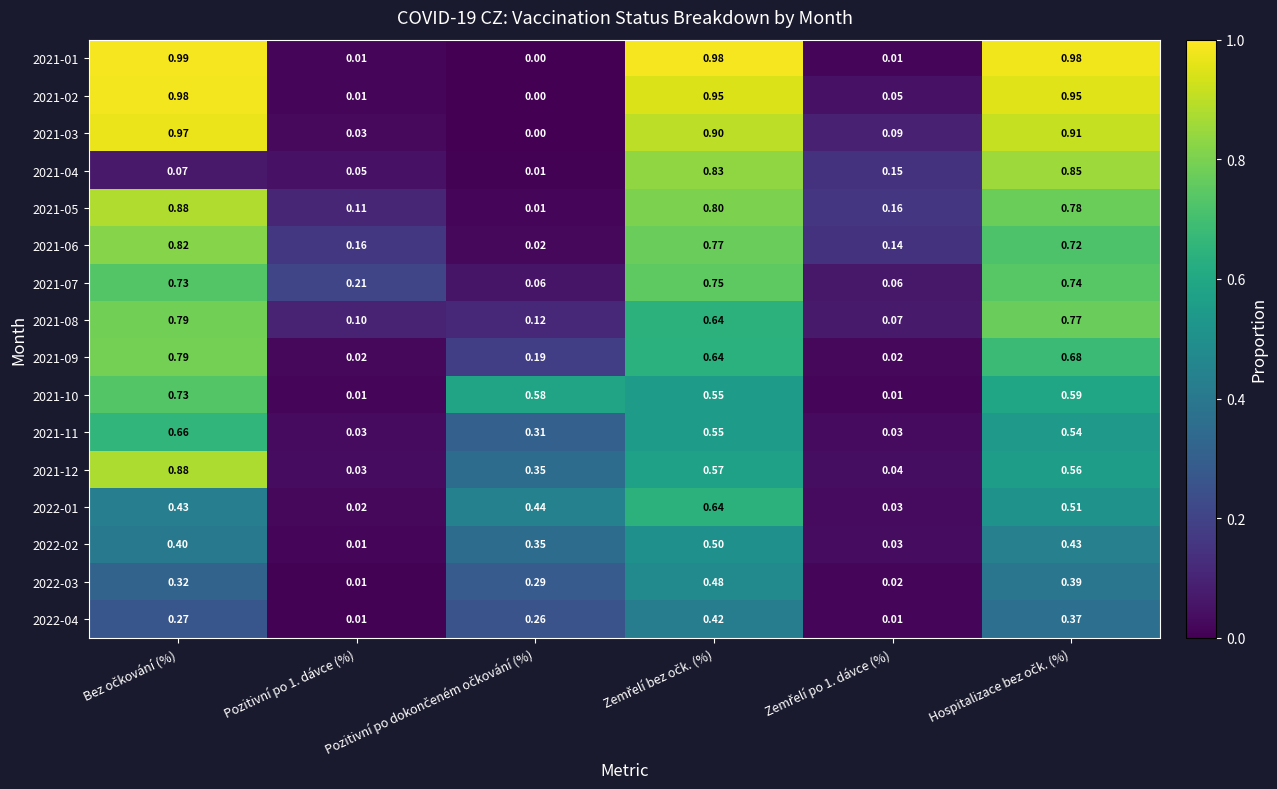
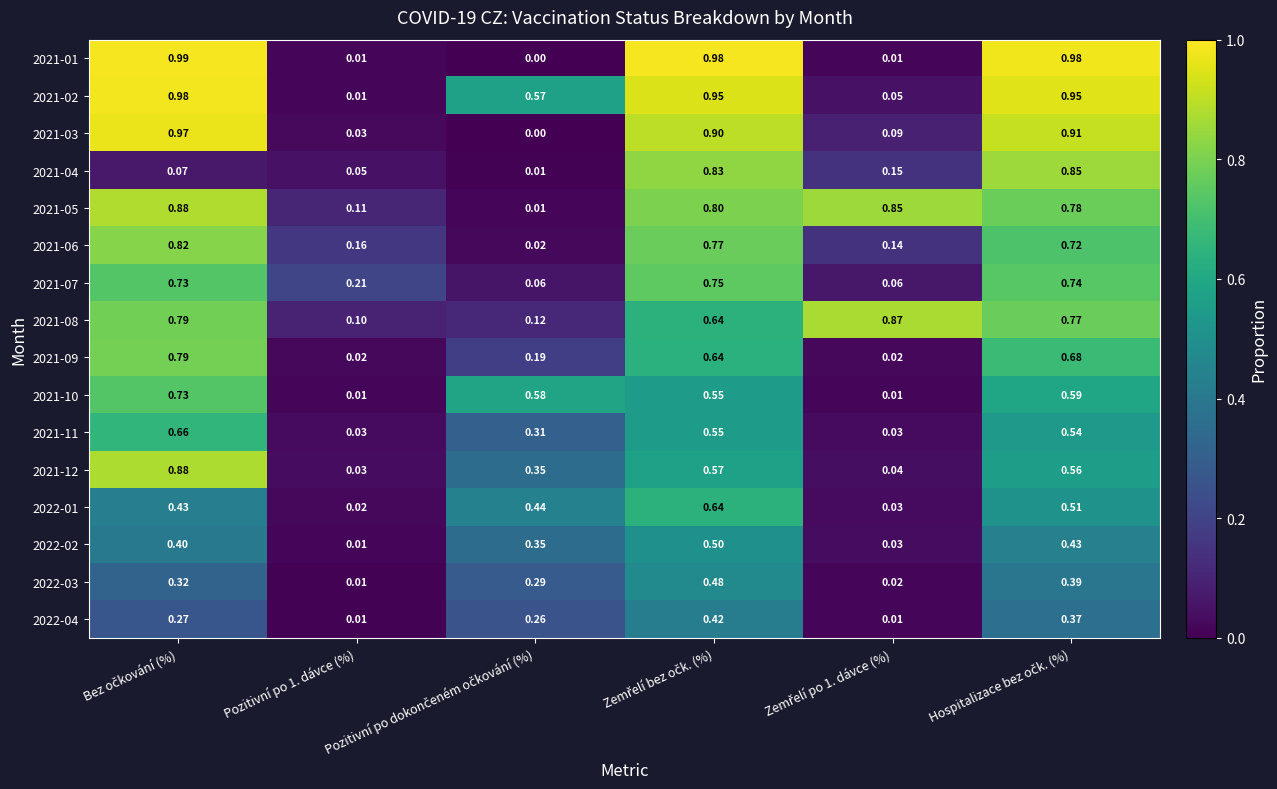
  {
    "2021-01": {
      "Bez očkování (%)": 0.99,
      "Pozitivní po 1. dávce (%)": 0.01,
      "Pozitivní po dokončeném očkování (%)": 0.00,
      "Zemřelí bez očk. (%)": 0.98,
      "Zemřelí po 1. dávce (%)": 0.01,
      "Hospitalizace bez očk. (%)": 0.98
    },
    "2021-02": {
      "Bez očkování (%)": 0.98,
      "Pozitivní po 1. dávce (%)": 0.01,
-     "Pozitivní po dokončeném očkování (%)": 0.00,
+     "Pozitivní po dokončeném očkování (%)": 0.57,
      "Zemřelí bez očk. (%)": 0.95,
      "Zemřelí po 1. dávce (%)": 0.05,
      "Hospitalizace bez očk. (%)": 0.95
    },
    "2021-03": {
      "Bez očkování (%)": 0.97,
      "Pozitivní po 1. dávce (%)": 0.03,
      "Pozitivní po dokončeném očkování (%)": 0.00,
      "Zemřelí bez očk. (%)": 0.90,
      "Zemřelí po 1. dávce (%)": 0.09,
      "Hospitalizace bez očk. (%)": 0.91
    },
    "2021-04": {
      "Bez očkování (%)": 0.07,
      "Pozitivní po 1. dávce (%)": 0.05,
      "Pozitivní po dokončeném očkování (%)": 0.01,
      "Zemřelí bez očk. (%)": 0.83,
      "Zemřelí po 1. dávce (%)": 0.15,
      "Hospitalizace bez očk. (%)": 0.85
    },
    "2021-05": {
      "Bez očkování (%)": 0.88,
      "Pozitivní po 1. dávce (%)": 0.11,
      "Pozitivní po dokončeném očkování (%)": 0.01,
      "Zemřelí bez očk. (%)": 0.80,
-     "Zemřelí po 1. dávce (%)": 0.16,
+     "Zemřelí po 1. dávce (%)": 0.85,
      "Hospitalizace bez očk. (%)": 0.78
    },
    "2021-06": {
      "Bez očkování (%)": 0.82,
      "Pozitivní po 1. dávce (%)": 0.16,
      "Pozitivní po dokončeném očkování (%)": 0.02,
      "Zemřelí bez očk. (%)": 0.77,
      "Zemřelí po 1. dávce (%)": 0.14,
      "Hospitalizace bez očk. (%)": 0.72
    },
    "2021-07": {
      "Bez očkování (%)": 0.73,
      "Pozitivní po 1. dávce (%)": 0.21,
      "Pozitivní po dokončeném očkování (%)": 0.06,
      "Zemřelí bez očk. (%)": 0.75,
      "Zemřelí po 1. dávce (%)": 0.06,
      "Hospitalizace bez očk. (%)": 0.74
    },
    "2021-08": {
      "Bez očkování (%)": 0.79,
      "Pozitivní po 1. dávce (%)": 0.10,
      "Pozitivní po dokončeném očkování (%)": 0.12,
      "Zemřelí bez očk. (%)": 0.64,
-     "Zemřelí po 1. dávce (%)": 0.07,
+     "Zemřelí po 1. dávce (%)": 0.87,
      "Hospitalizace bez očk. (%)": 0.77
    },
    "2021-09": {
      "Bez očkování (%)": 0.79,
      "Pozitivní po 1. dávce (%)": 0.02,
      "Pozitivní po dokončeném očkování (%)": 0.19,
      "Zemřelí bez očk. (%)": 0.64,
      "Zemřelí po 1. dávce (%)": 0.02,
      "Hospitalizace bez očk. (%)": 0.68
    },
    "2021-10": {
      "Bez očkování (%)": 0.73,
      "Pozitivní po 1. dávce (%)": 0.01,
      "Pozitivní po dokončeném očkování (%)": 0.58,
      "Zemřelí bez očk. (%)": 0.55,
      "Zemřelí po 1. dávce (%)": 0.01,
      "Hospitalizace bez očk. (%)": 0.59
    },
    "2021-11": {
      "Bez očkování (%)": 0.66,
      "Pozitivní po 1. dávce (%)": 0.03,
      "Pozitivní po dokončeném očkování (%)": 0.31,
      "Zemřelí bez očk. (%)": 0.55,
      "Zemřelí po 1. dávce (%)": 0.03,
      "Hospitalizace bez očk. (%)": 0.54
    },
    "2021-12": {
      "Bez očkování (%)": 0.88,
      "Pozitivní po 1. dávce (%)": 0.03,
      "Pozitivní po dokončeném očkování (%)": 0.35,
      "Zemřelí bez očk. (%)": 0.57,
      "Zemřelí po 1. dávce (%)": 0.04,
      "Hospitalizace bez očk. (%)": 0.56
    },
    "2022-01": {
      "Bez očkování (%)": 0.43,
      "Pozitivní po 1. dávce (%)": 0.02,
      "Pozitivní po dokončeném očkování (%)": 0.44,
      "Zemřelí bez očk. (%)": 0.64,
      "Zemřelí po 1. dávce (%)": 0.03,
      "Hospitalizace bez očk. (%)": 0.51
    },
    "2022-02": {
      "Bez očkování (%)": 0.40,
      "Pozitivní po 1. dávce (%)": 0.01,
      "Pozitivní po dokončeném očkování (%)": 0.35,
      "Zemřelí bez očk. (%)": 0.50,
      "Zemřelí po 1. dávce (%)": 0.03,
      "Hospitalizace bez očk. (%)": 0.43
    },
    "2022-03": {
      "Bez očkování (%)": 0.32,
      "Pozitivní po 1. dávce (%)": 0.01,
      "Pozitivní po dokončeném očkování (%)": 0.29,
      "Zemřelí bez očk. (%)": 0.48,
      "Zemřelí po 1. dávce (%)": 0.02,
      "Hospitalizace bez očk. (%)": 0.39
    },
    "2022-04": {
      "Bez očkování (%)": 0.27,
      "Pozitivní po 1. dávce (%)": 0.01,
      "Pozitivní po dokončeném očkování (%)": 0.26,
      "Zemřelí bez očk. (%)": 0.42,
      "Zemřelí po 1. dávce (%)": 0.01,
      "Hospitalizace bez očk. (%)": 0.37
    }
  }
